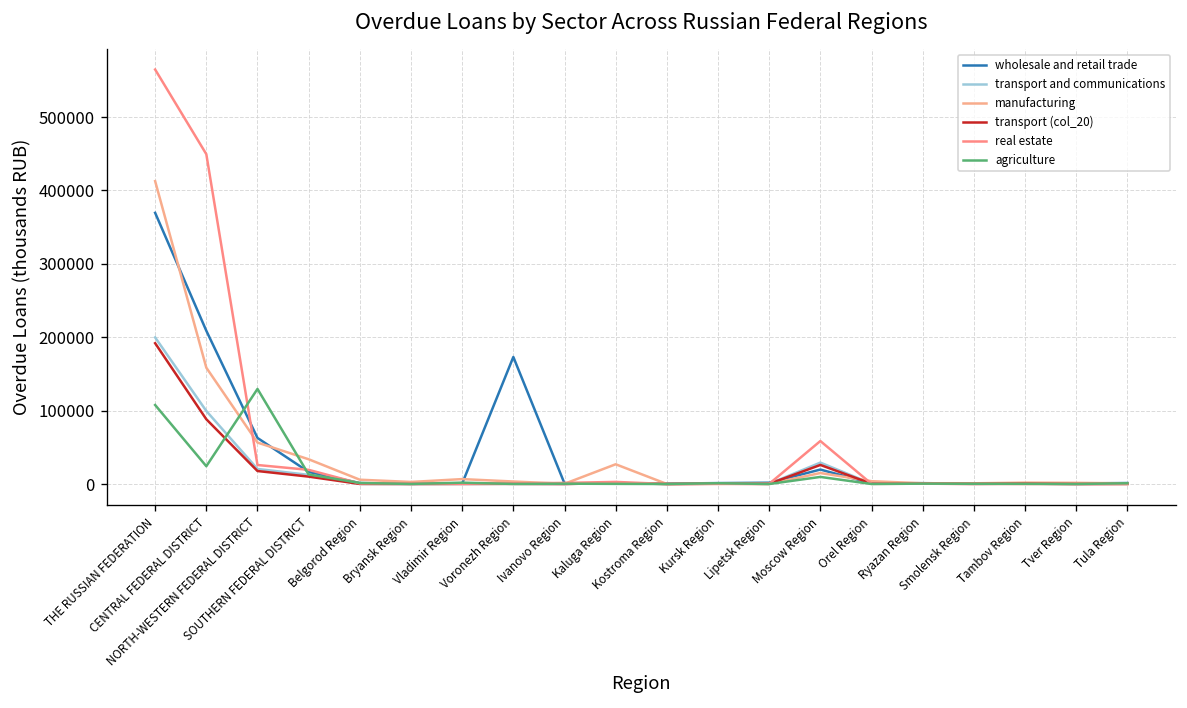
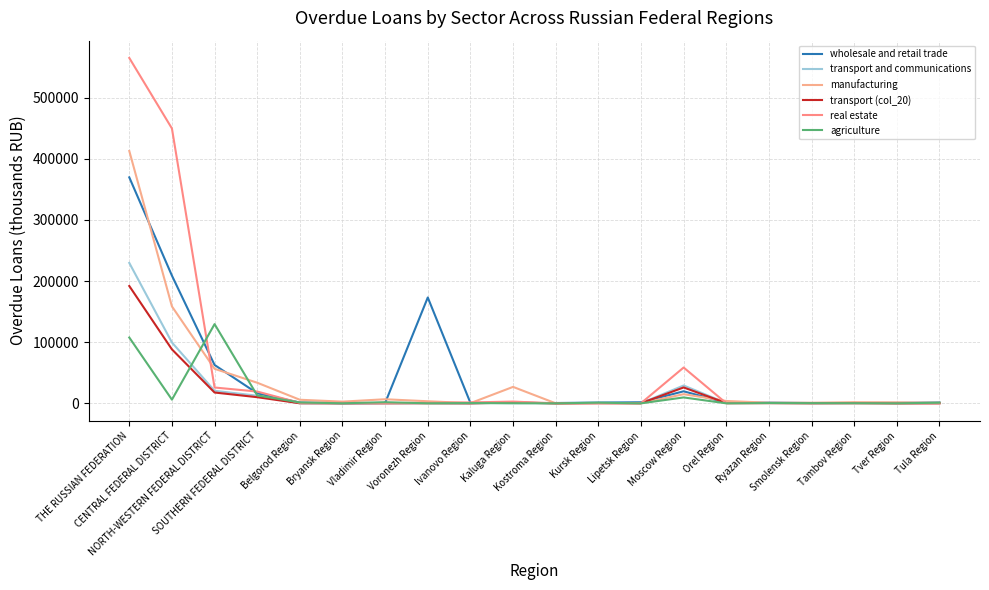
  {
    "wholesale and retail trade": {
      "THE RUSSIAN FEDERATION": 370000,
      "CENTRAL FEDERAL DISTRICT": 210000,
      "NORTH-WESTERN FEDERAL DISTRICT": 60000,
      "Voronezh Region": 170000,
      "Moscow Region": 20000
    },
    "transport and communications": {
-     "THE RUSSIAN FEDERATION": 200000,
+     "THE RUSSIAN FEDERATION": 230000,
      "CENTRAL FEDERAL DISTRICT": 100000
    },
    "transport (col_20)": {
      "THE RUSSIAN FEDERATION": 190000,
      "CENTRAL FEDERAL DISTRICT": 90000
    },
    "agriculture": {
      "THE RUSSIAN FEDERATION": 110000,
-     "CENTRAL FEDERAL DISTRICT": 20000,
+     "CENTRAL FEDERAL DISTRICT": 10000,
      "NORTH-WESTERN FEDERAL DISTRICT": 130000,
      "Moscow Region": 10000
    }
  }
